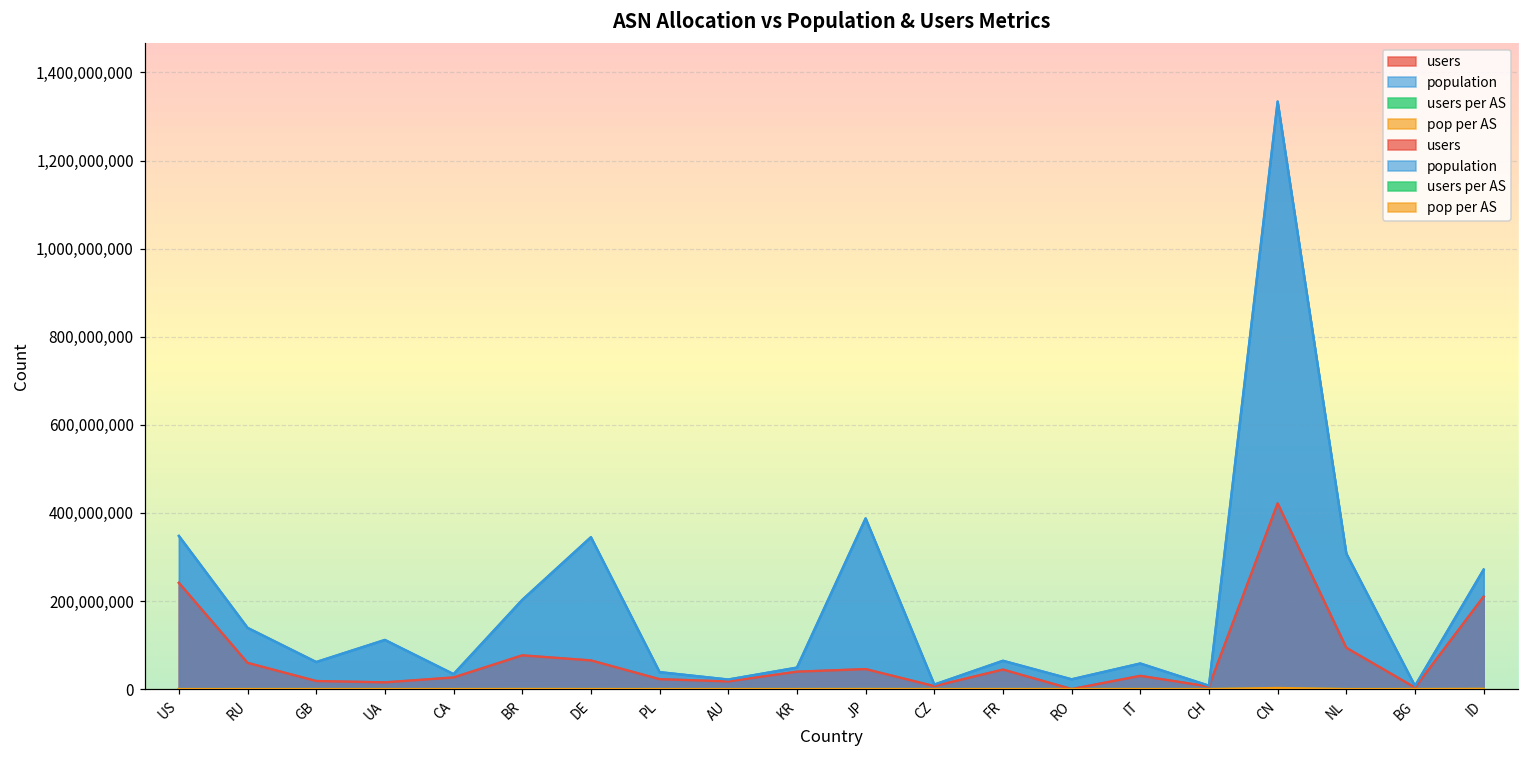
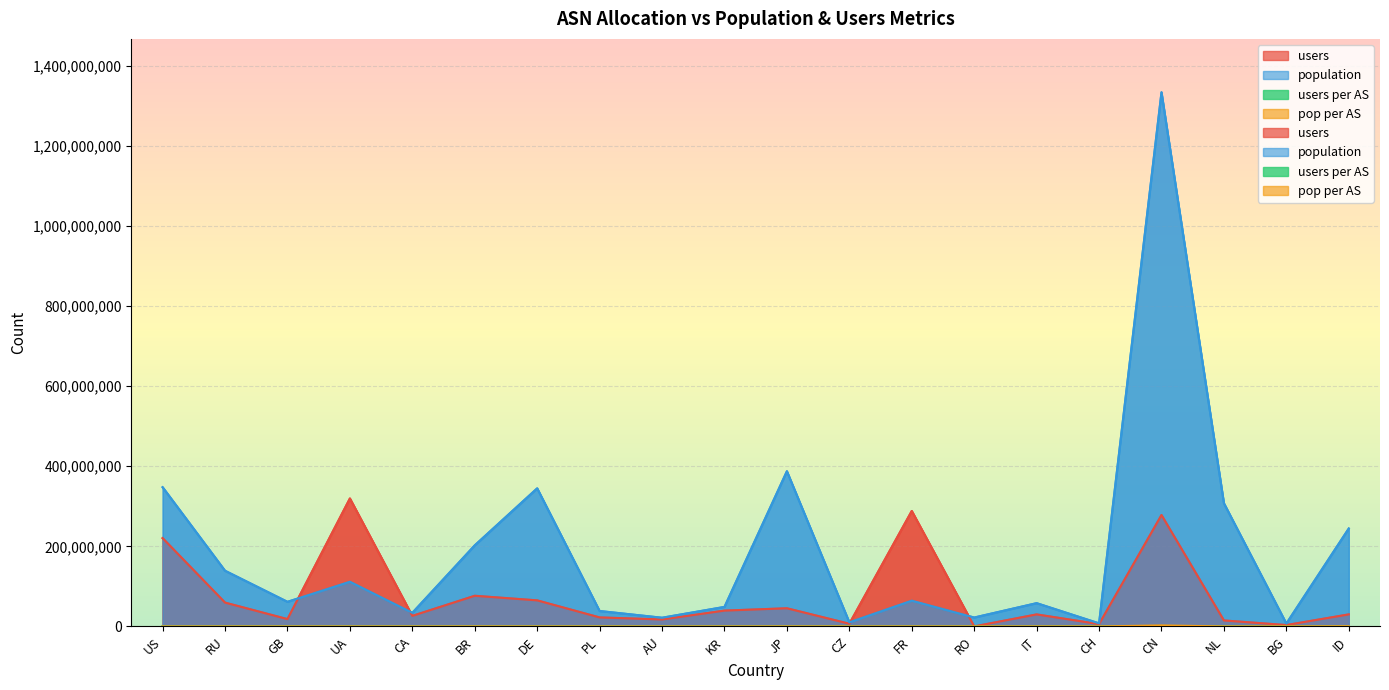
  {
    "users": {
-     "US": "240,000,000",
+     "US": "220,000,000",
      "RU": "60,000,000",
      "GB": "20,000,000",
-     "UA": "20,000,000",
+     "UA": "320,000,000",
      "CA": "30,000,000",
      "BR": "80,000,000",
      "DE": "70,000,000",
      "PL": "20,000,000",
      "KR": "40,000,000",
      "JP": "50,000,000",
-     "FR": "40,000,000",
+     "FR": "290,000,000",
      "IT": "30,000,000",
-     "CN": "420,000,000",
-     "NL": "90,000,000",
-     "ID": "210,000,000"
+     "CN": "280,000,000",
+     "NL": "10,000,000",
+     "ID": "30,000,000"
    },
    "population": {
      "US": "350,000,000",
      "RU": "140,000,000",
      "GB": "60,000,000",
      "UA": "110,000,000",
      "CA": "30,000,000",
      "BR": "200,000,000",
      "DE": "340,000,000",
      "PL": "40,000,000",
      "KR": "50,000,000",
      "JP": "390,000,000",
      "FR": "60,000,000",
      "RO": "20,000,000",
      "IT": "60,000,000",
      "CN": "1,330,000,000",
      "NL": "310,000,000",
-     "ID": "270,000,000"
+     "ID": "240,000,000"
    }
  }
